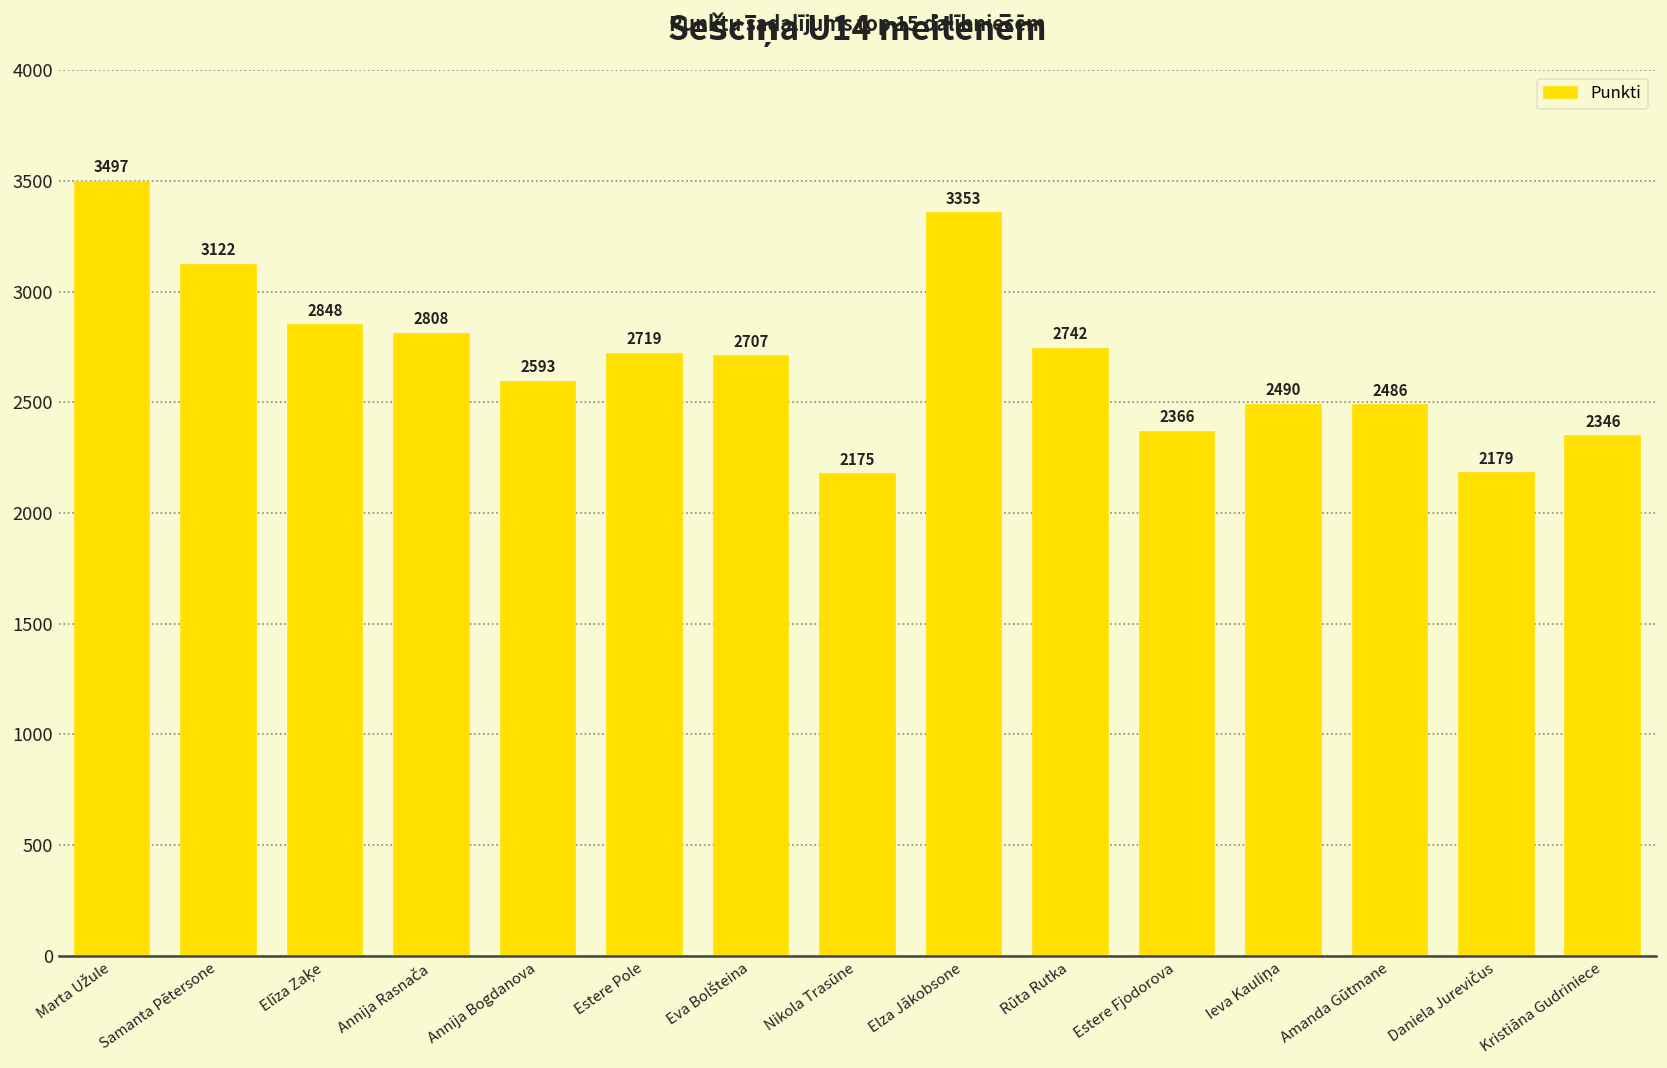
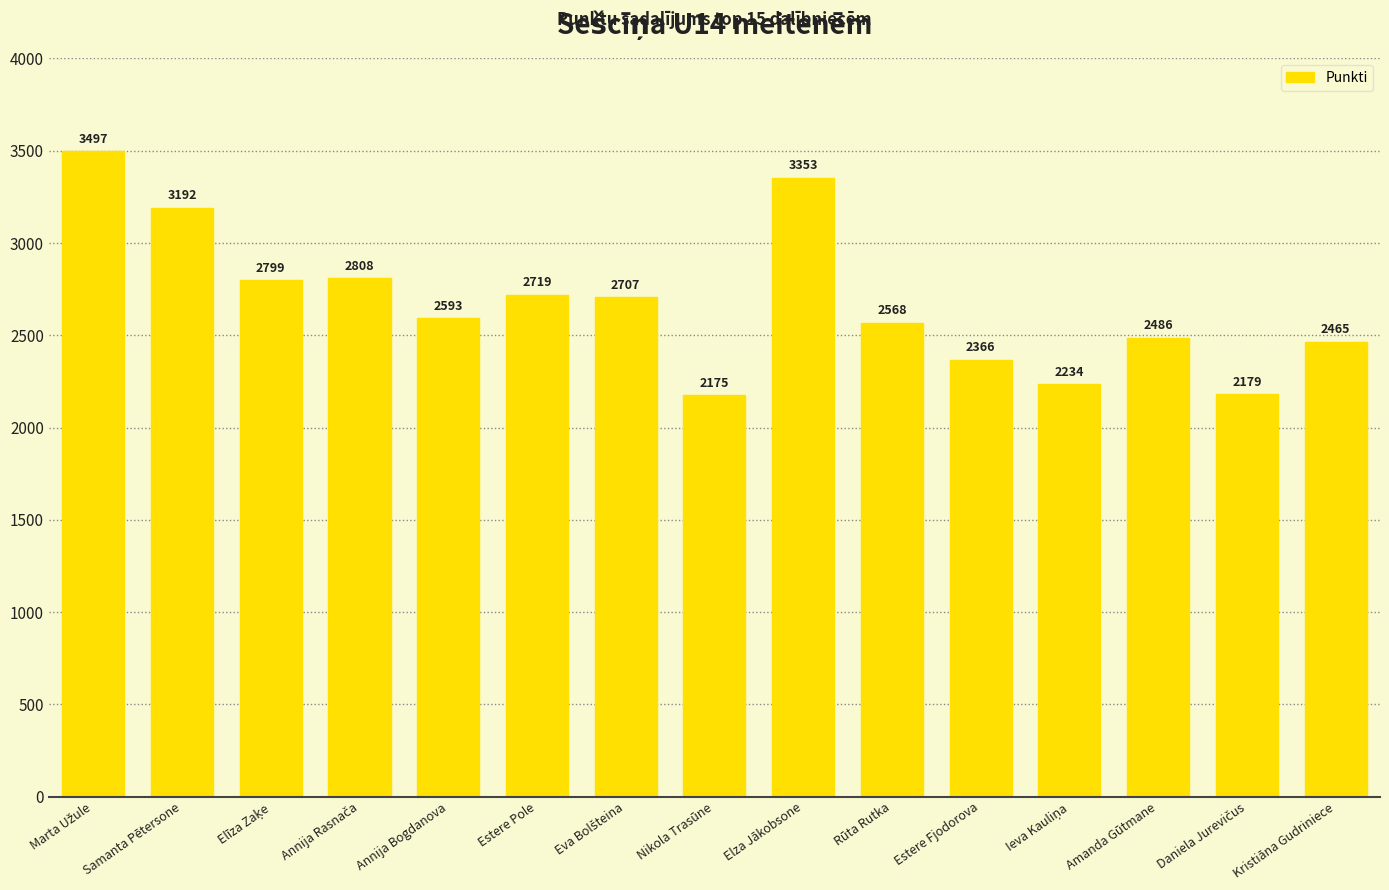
  {
    "Marta Užule": 3497,
-   "Samanta Pētersone": 3122,
-   "Elīza Zaķe": 2848,
+   "Samanta Pētersone": 3192,
+   "Elīza Zaķe": 2799,
    "Annija Rasnača": 2808,
    "Annija Bogdanova": 2593,
    "Estere Pole": 2719,
    "Eva Bolšteina": 2707,
    "Nikola Trasūne": 2175,
    "Elza Jākobsone": 3353,
-   "Rūta Rutka": 2742,
+   "Rūta Rutka": 2568,
    "Estere Fjodorova": 2366,
-   "Ieva Kauliņa": 2490,
+   "Ieva Kauliņa": 2234,
    "Amanda Gūtmane": 2486,
    "Daniela Jurevičus": 2179,
-   "Kristiāna Gudriniece": 2346
+   "Kristiāna Gudriniece": 2465
  }
